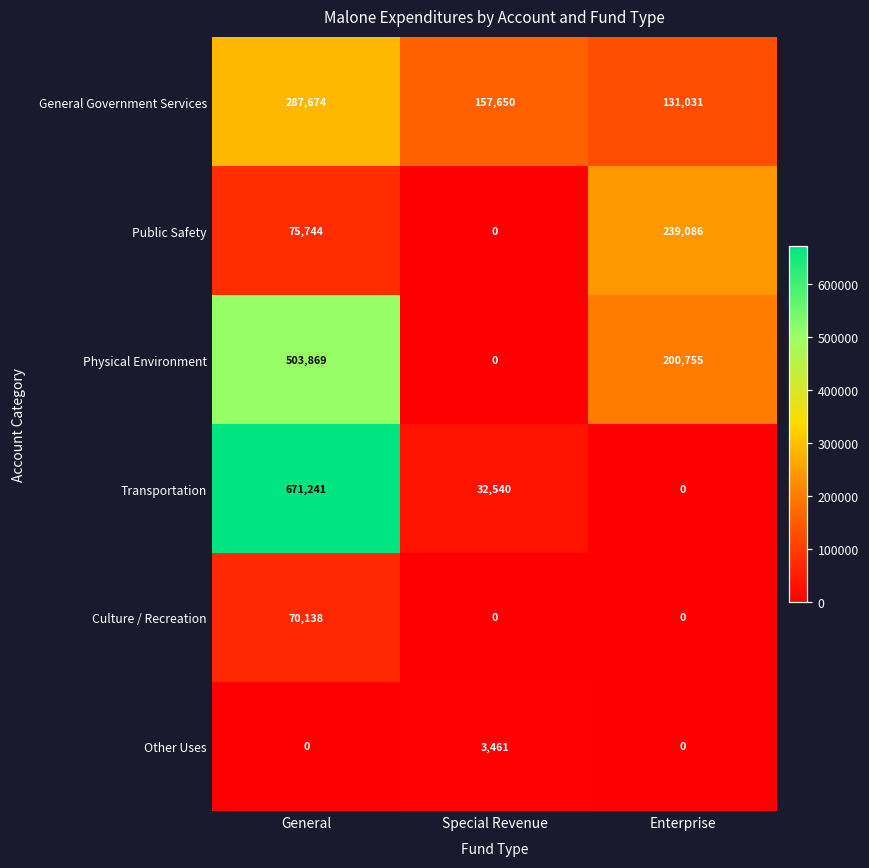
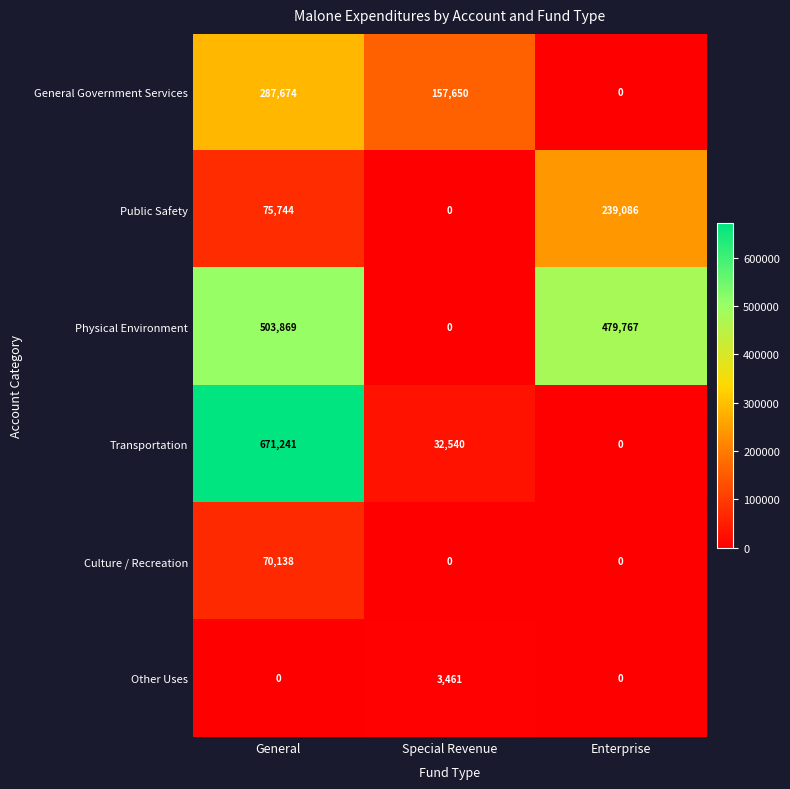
  {
    "General Government Services": {
      "General": "287,674",
      "Special Revenue": "157,650",
-     "Enterprise": "131,031"
+     "Enterprise": "0"
    },
    "Public Safety": {
      "General": "75,744",
      "Special Revenue": "0",
      "Enterprise": "239,086"
    },
    "Physical Environment": {
      "General": "503,869",
      "Special Revenue": "0",
-     "Enterprise": "200,755"
+     "Enterprise": "479,767"
    },
    "Transportation": {
      "General": "671,241",
      "Special Revenue": "32,540",
      "Enterprise": "0"
    },
    "Culture / Recreation": {
      "General": "70,138",
      "Special Revenue": "0",
      "Enterprise": "0"
    },
    "Other Uses": {
      "General": "0",
      "Special Revenue": "3,461",
      "Enterprise": "0"
    }
  }
